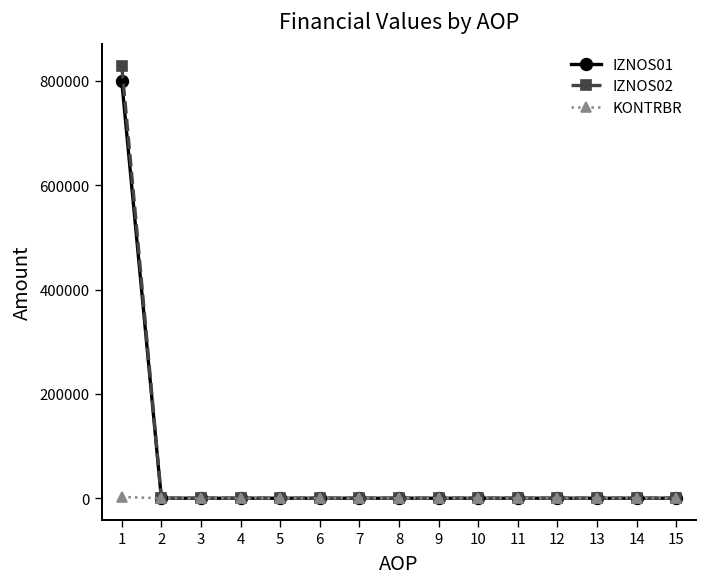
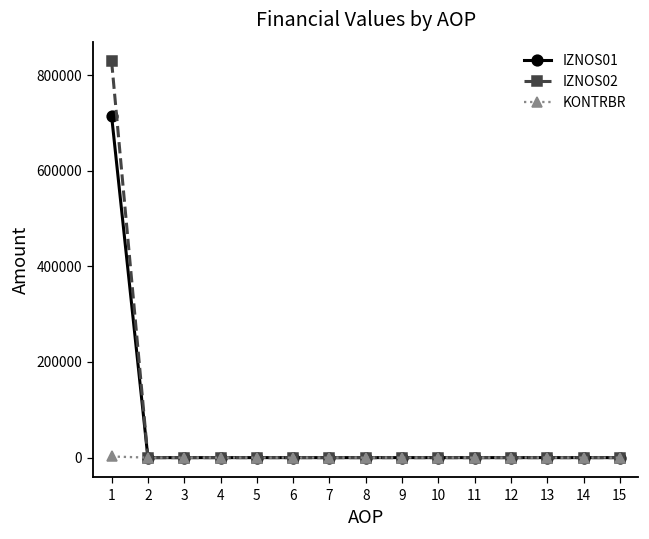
  {
    "IZNOS01": {
-     "1": 800000
+     "1": 710000
    },
    "IZNOS02": {
      "1": 830000
    },
    "KONTRBR": {
      "1": 0
    }
  }
